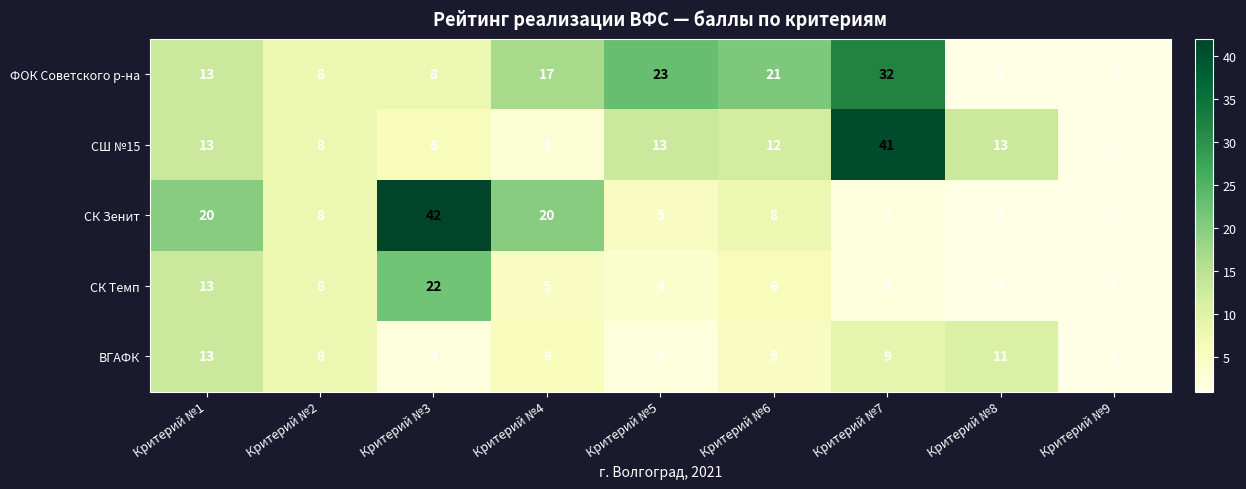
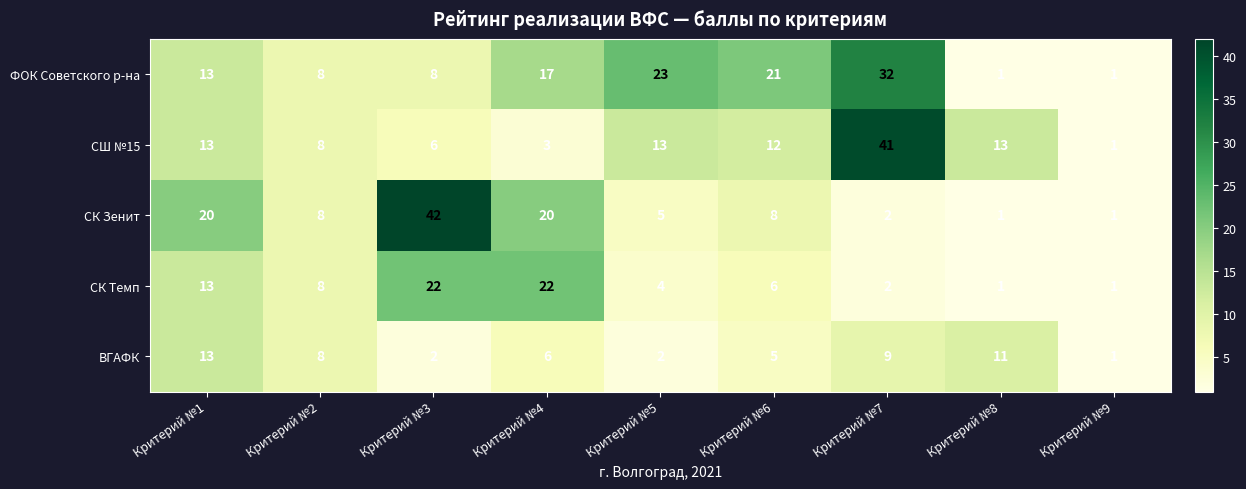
  {
    "ФОК Советского р-на": {
      "Критерий №1": 13,
      "Критерий №2": 8,
      "Критерий №3": 8,
      "Критерий №4": 17,
      "Критерий №5": 23,
      "Критерий №6": 21,
      "Критерий №7": 32
    },
    "СШ №15": {
      "Критерий №1": 13,
      "Критерий №2": 8,
      "Критерий №3": 6,
      "Критерий №5": 13,
      "Критерий №6": 12,
      "Критерий №7": 41,
      "Критерий №8": 13
    },
    "СК Зенит": {
      "Критерий №1": 20,
      "Критерий №2": 8,
      "Критерий №3": 42,
      "Критерий №4": 20,
      "Критерий №5": 5,
      "Критерий №6": 8
    },
    "СК Темп": {
      "Критерий №1": 13,
      "Критерий №2": 8,
      "Критерий №3": 22,
-     "Критерий №4": 5,
+     "Критерий №4": 22,
      "Критерий №5": 4,
      "Критерий №6": 6
    },
    "ВГАФК": {
      "Критерий №1": 13,
      "Критерий №2": 8,
      "Критерий №4": 6,
      "Критерий №6": 5,
      "Критерий №7": 9,
      "Критерий №8": 11
    }
  }
